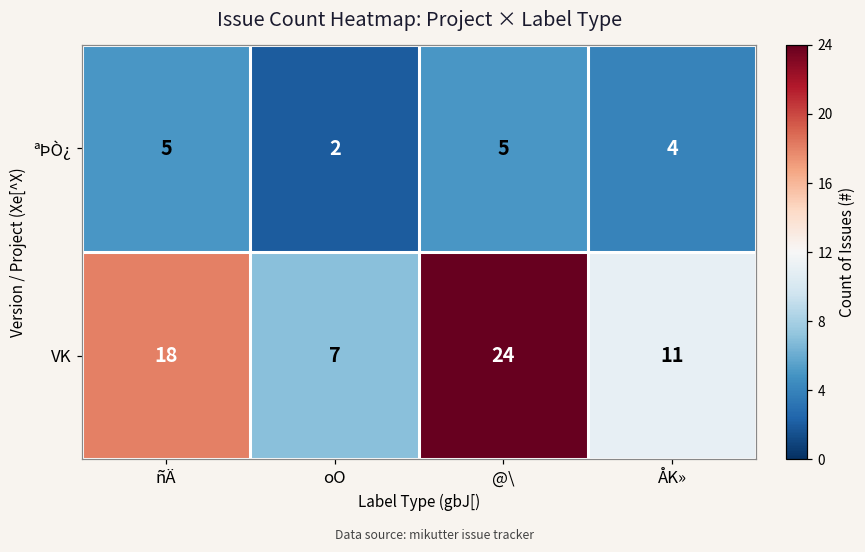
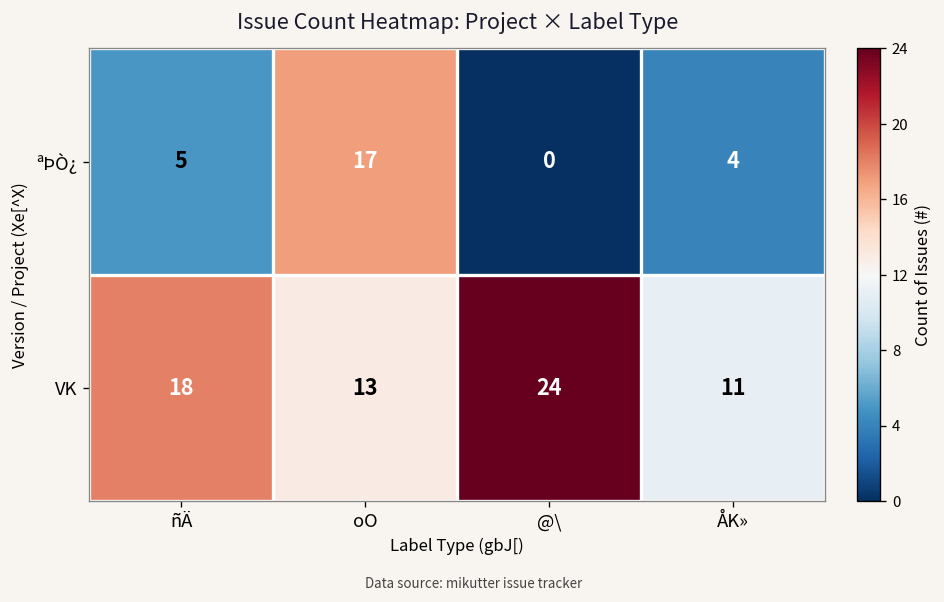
  {
    "ªÞÒ¿": {
      "ñÄ": 5,
-     "oO": 2,
-     "@\\": 5,
+     "oO": 17,
+     "@\\": 0,
      "ÅK»": 4
    },
    "VK": {
      "ñÄ": 18,
-     "oO": 7,
+     "oO": 13,
      "@\\": 24,
      "ÅK»": 11
    }
  }
